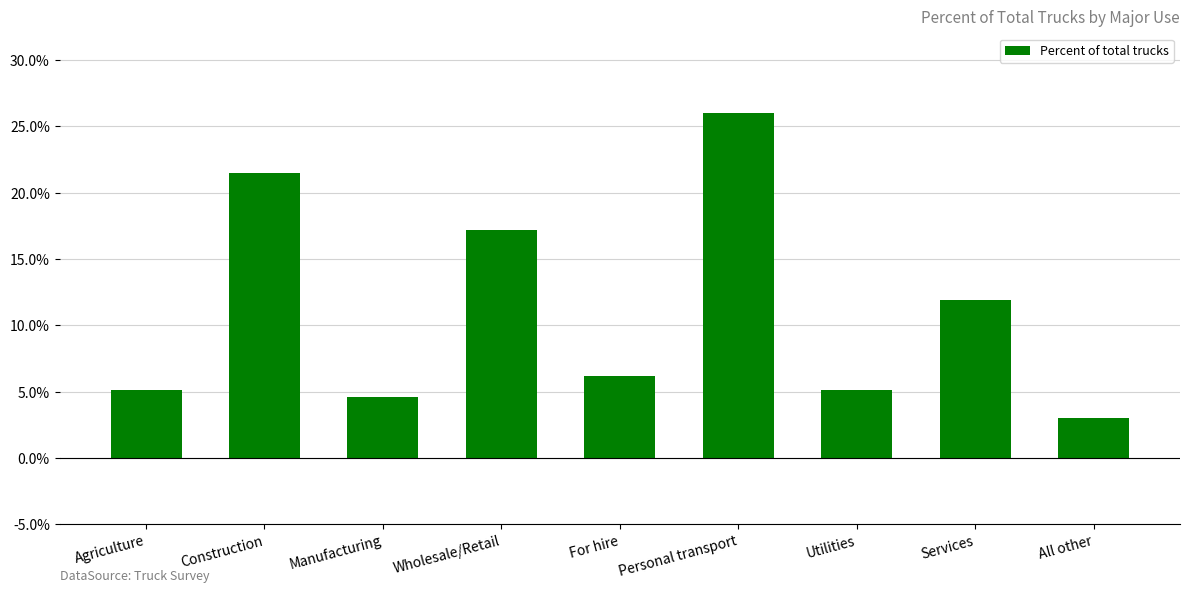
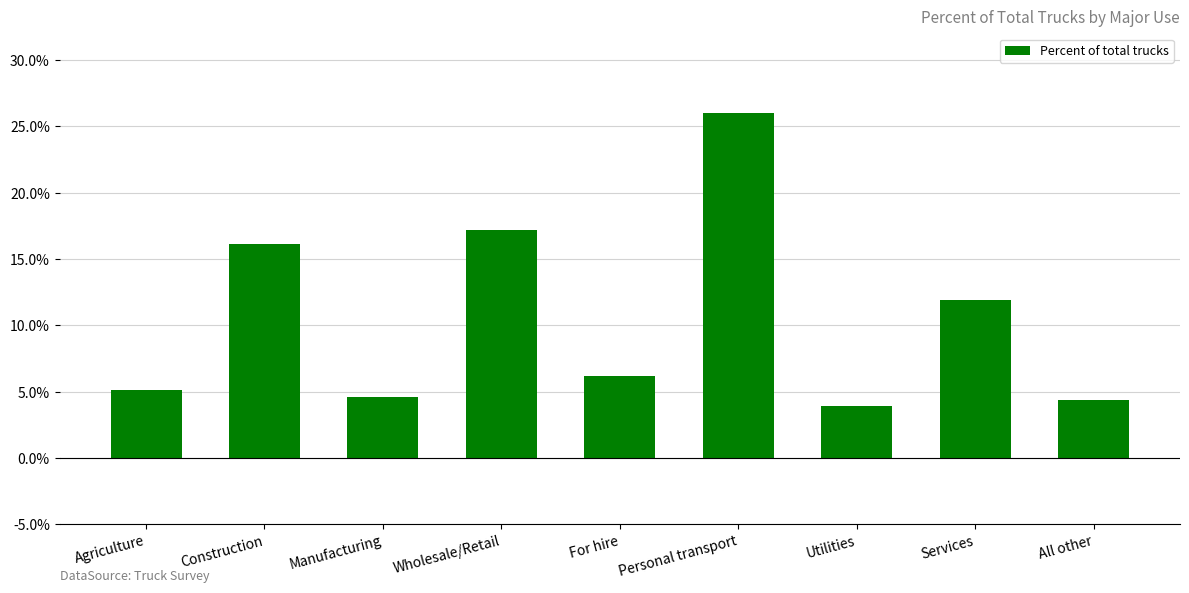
  {
    "Agriculture": "5.1%",
-   "Construction": "21.5%",
+   "Construction": "16.1%",
    "Manufacturing": "4.6%",
    "Wholesale/Retail": "17.2%",
    "For hire": "6.2%",
    "Personal transport": "26.0%",
-   "Utilities": "5.1%",
+   "Utilities": "3.9%",
    "Services": "11.9%",
-   "All other": "3.0%"
+   "All other": "4.4%"
  }
